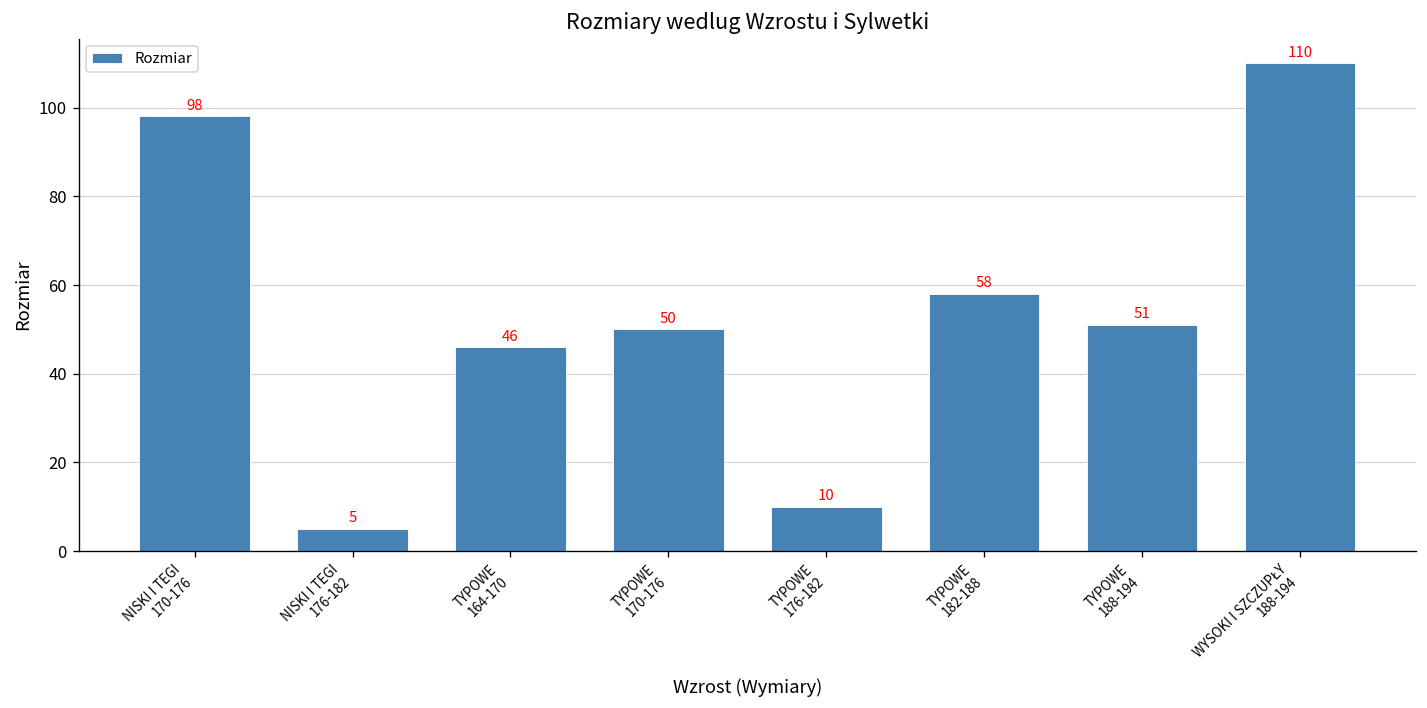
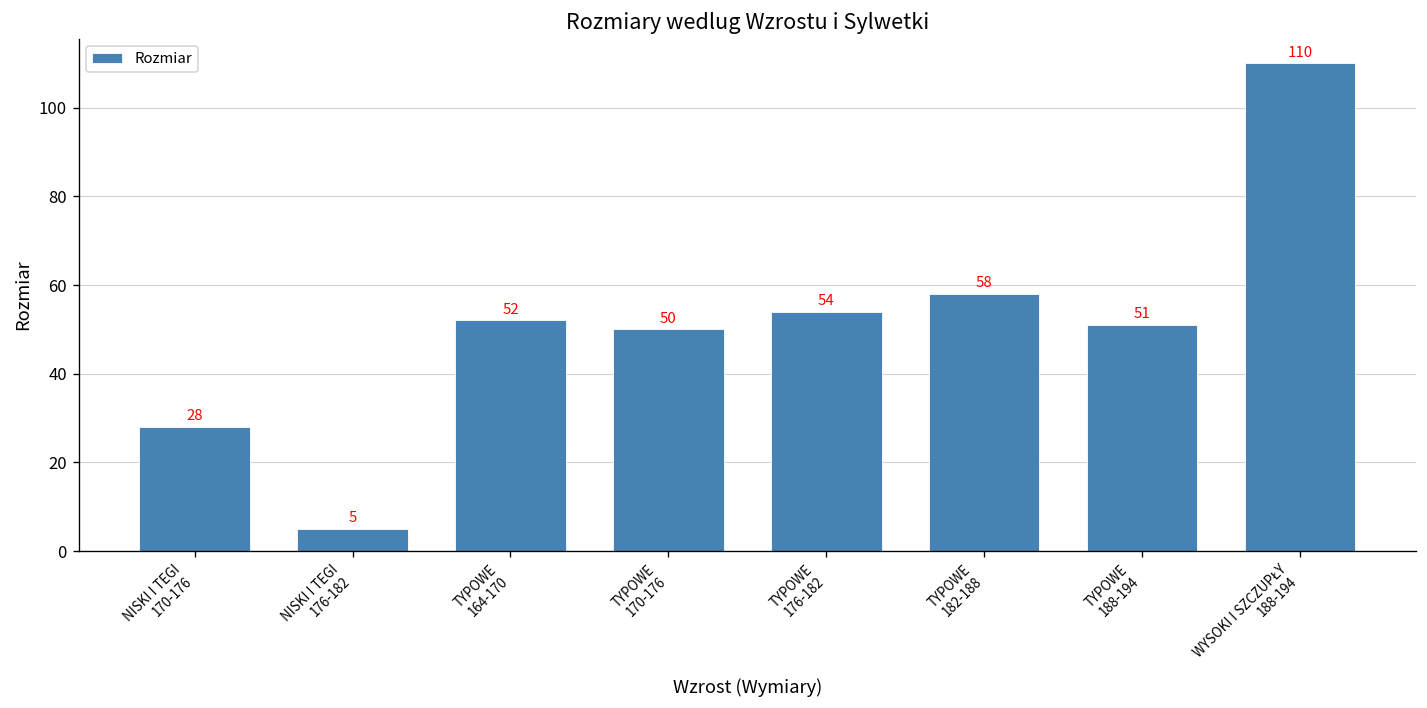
  {
-   "NISKI I TEGI 170-176": 98,
+   "NISKI I TEGI 170-176": 28,
    "NISKI I TEGI 176-182": 5,
-   "TYPOWE 164-170": 46,
+   "TYPOWE 164-170": 52,
    "TYPOWE 170-176": 50,
-   "TYPOWE 176-182": 10,
+   "TYPOWE 176-182": 54,
    "TYPOWE 182-188": 58,
    "TYPOWE 188-194": 51,
    "WYSOKI I SZCZUPŁY 188-194": 110
  }
